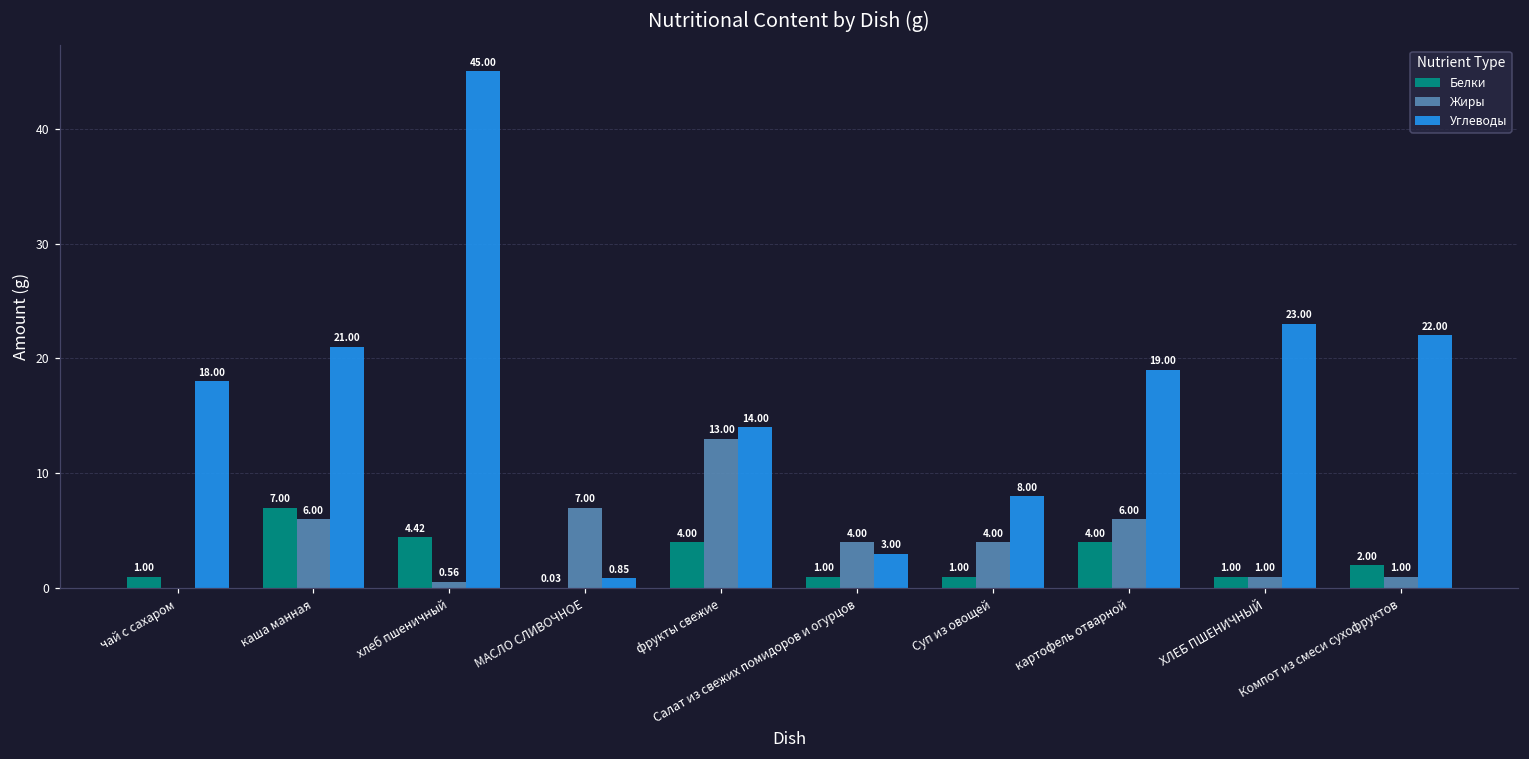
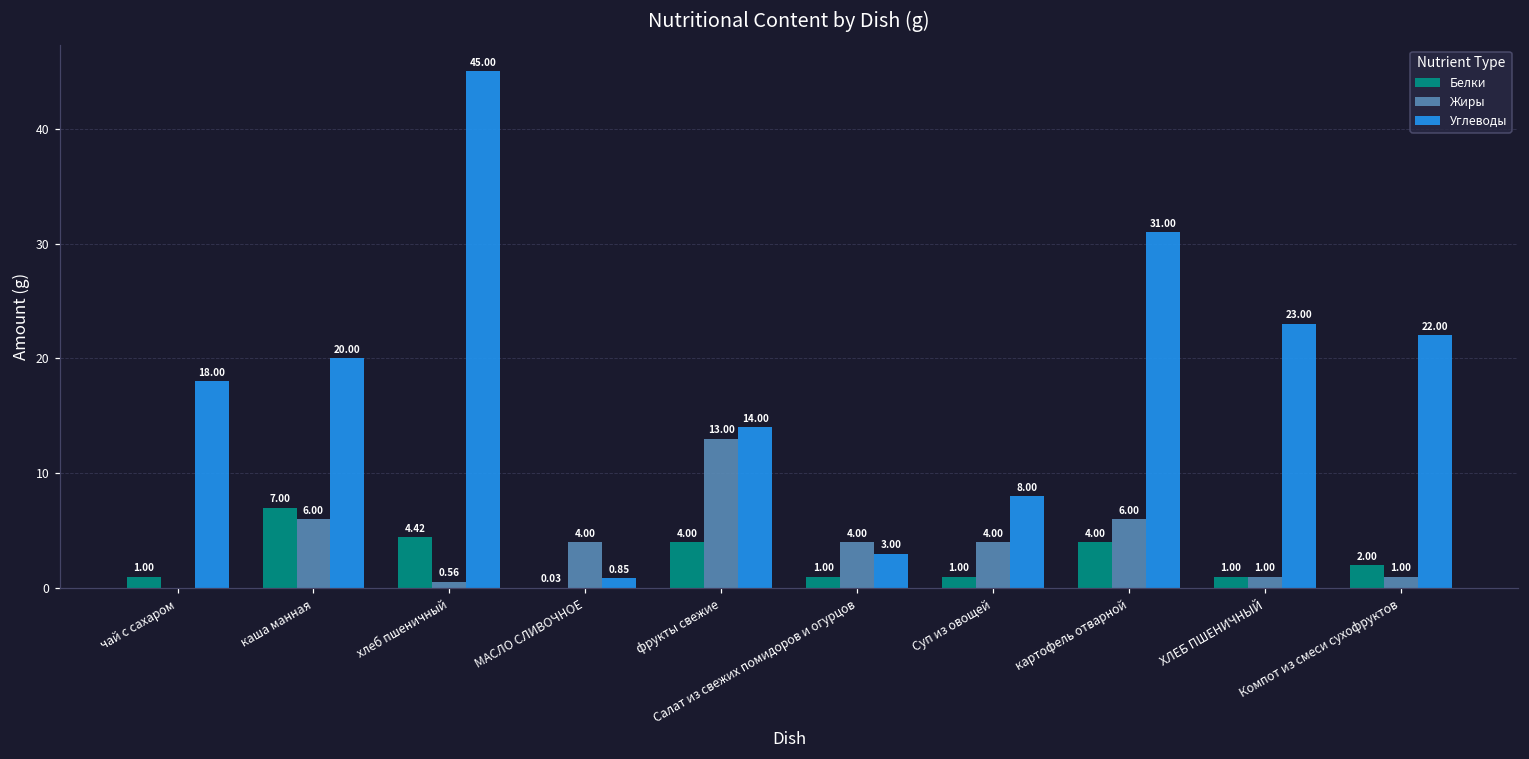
  {
    "Белки": {
      "чай с сахаром": 1.00,
      "каша манная": 7.00,
      "хлеб пшеничный": 4.42,
      "МАСЛО СЛИВОЧНОЕ": 0.03,
      "фрукты свежие": 4.00,
      "Салат из свежих помидоров и огурцов": 1.00,
      "Суп из овощей": 1.00,
      "картофель отварной": 4.00,
      "ХЛЕБ ПШЕНИЧНЫЙ": 1.00,
      "Компот из смеси сухофруктов": 2.00
    },
    "Жиры": {
      "каша манная": 6.00,
      "хлеб пшеничный": 0.56,
-     "МАСЛО СЛИВОЧНОЕ": 7.00,
+     "МАСЛО СЛИВОЧНОЕ": 4.00,
      "фрукты свежие": 13.00,
      "Салат из свежих помидоров и огурцов": 4.00,
      "Суп из овощей": 4.00,
      "картофель отварной": 6.00,
      "ХЛЕБ ПШЕНИЧНЫЙ": 1.00,
      "Компот из смеси сухофруктов": 1.00
    },
    "Углеводы": {
      "чай с сахаром": 18.00,
-     "каша манная": 21.00,
+     "каша манная": 20.00,
      "хлеб пшеничный": 45.00,
      "МАСЛО СЛИВОЧНОЕ": 0.85,
      "фрукты свежие": 14.00,
      "Салат из свежих помидоров и огурцов": 3.00,
      "Суп из овощей": 8.00,
-     "картофель отварной": 19.00,
+     "картофель отварной": 31.00,
      "ХЛЕБ ПШЕНИЧНЫЙ": 23.00,
      "Компот из смеси сухофруктов": 22.00
    }
  }
